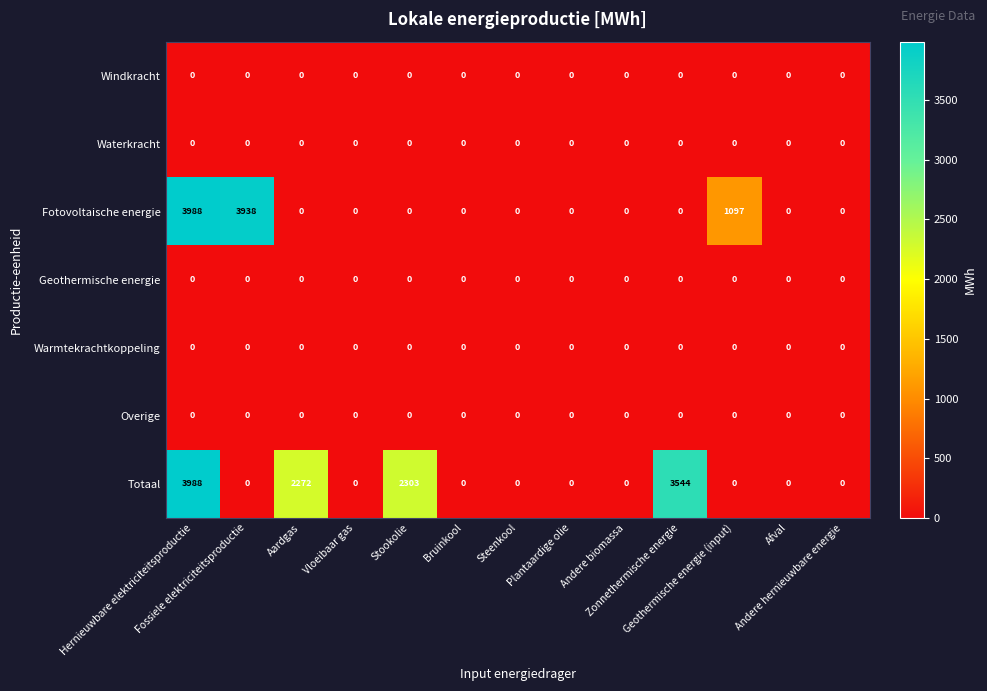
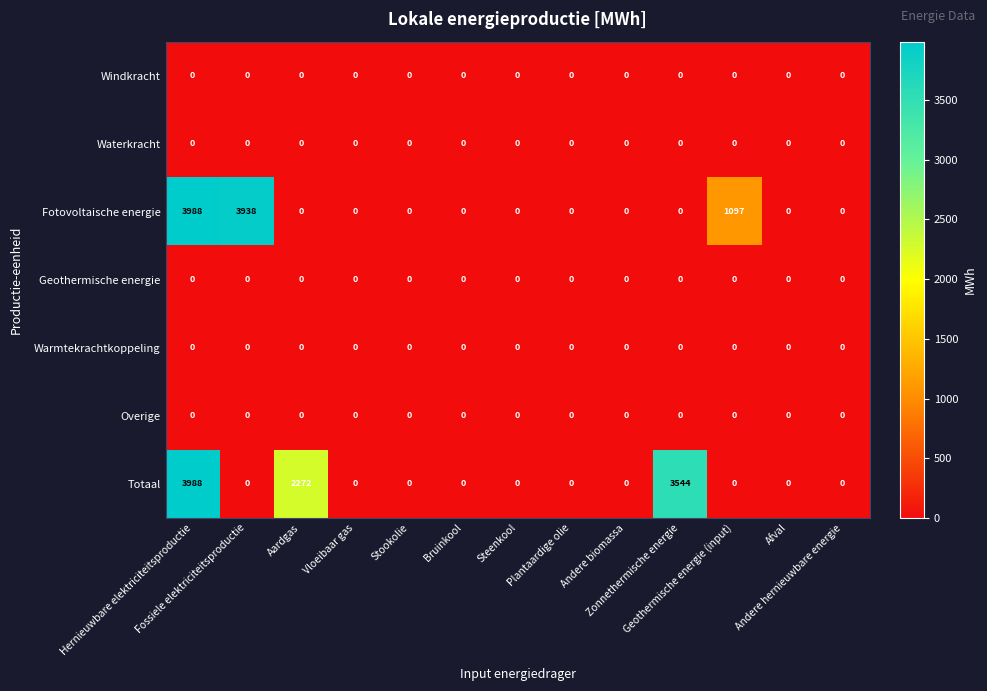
  {
    "Windkracht": {
      "Hernieuwbare elektriciteitsproductie": 0,
      "Fossiele elektriciteitsproductie": 0,
      "Aardgas": 0,
      "Vloeibaar gas": 0,
      "Stookolie": 0,
      "Bruinkool": 0,
      "Steenkool": 0,
      "Plantaardige olie": 0,
      "Andere biomassa": 0,
      "Zonnethermische energie": 0,
      "Geothermische energie (input)": 0,
      "Afval": 0,
      "Andere hernieuwbare energie": 0
    },
    "Waterkracht": {
      "Hernieuwbare elektriciteitsproductie": 0,
      "Fossiele elektriciteitsproductie": 0,
      "Aardgas": 0,
      "Vloeibaar gas": 0,
      "Stookolie": 0,
      "Bruinkool": 0,
      "Steenkool": 0,
      "Plantaardige olie": 0,
      "Andere biomassa": 0,
      "Zonnethermische energie": 0,
      "Geothermische energie (input)": 0,
      "Afval": 0,
      "Andere hernieuwbare energie": 0
    },
    "Fotovoltaische energie": {
      "Hernieuwbare elektriciteitsproductie": 3988,
      "Fossiele elektriciteitsproductie": 3938,
      "Aardgas": 0,
      "Vloeibaar gas": 0,
      "Stookolie": 0,
      "Bruinkool": 0,
      "Steenkool": 0,
      "Plantaardige olie": 0,
      "Andere biomassa": 0,
      "Zonnethermische energie": 0,
      "Geothermische energie (input)": 1097,
      "Afval": 0,
      "Andere hernieuwbare energie": 0
    },
    "Geothermische energie": {
      "Hernieuwbare elektriciteitsproductie": 0,
      "Fossiele elektriciteitsproductie": 0,
      "Aardgas": 0,
      "Vloeibaar gas": 0,
      "Stookolie": 0,
      "Bruinkool": 0,
      "Steenkool": 0,
      "Plantaardige olie": 0,
      "Andere biomassa": 0,
      "Zonnethermische energie": 0,
      "Geothermische energie (input)": 0,
      "Afval": 0,
      "Andere hernieuwbare energie": 0
    },
    "Warmtekrachtkoppeling": {
      "Hernieuwbare elektriciteitsproductie": 0,
      "Fossiele elektriciteitsproductie": 0,
      "Aardgas": 0,
      "Vloeibaar gas": 0,
      "Stookolie": 0,
      "Bruinkool": 0,
      "Steenkool": 0,
      "Plantaardige olie": 0,
      "Andere biomassa": 0,
      "Zonnethermische energie": 0,
      "Geothermische energie (input)": 0,
      "Afval": 0,
      "Andere hernieuwbare energie": 0
    },
    "Overige": {
      "Hernieuwbare elektriciteitsproductie": 0,
      "Fossiele elektriciteitsproductie": 0,
      "Aardgas": 0,
      "Vloeibaar gas": 0,
      "Stookolie": 0,
      "Bruinkool": 0,
      "Steenkool": 0,
      "Plantaardige olie": 0,
      "Andere biomassa": 0,
      "Zonnethermische energie": 0,
      "Geothermische energie (input)": 0,
      "Afval": 0,
      "Andere hernieuwbare energie": 0
    },
    "Totaal": {
      "Hernieuwbare elektriciteitsproductie": 3988,
      "Fossiele elektriciteitsproductie": 0,
      "Aardgas": 2272,
      "Vloeibaar gas": 0,
-     "Stookolie": 2303,
+     "Stookolie": 0,
      "Bruinkool": 0,
      "Steenkool": 0,
      "Plantaardige olie": 0,
      "Andere biomassa": 0,
      "Zonnethermische energie": 3544,
      "Geothermische energie (input)": 0,
      "Afval": 0,
      "Andere hernieuwbare energie": 0
    }
  }
